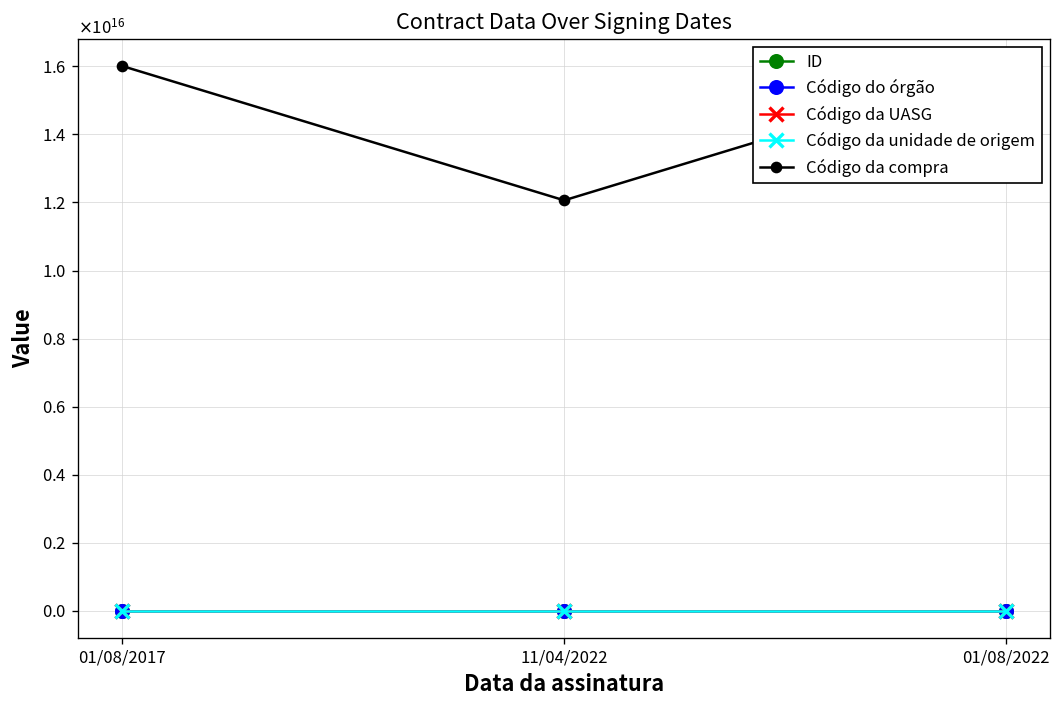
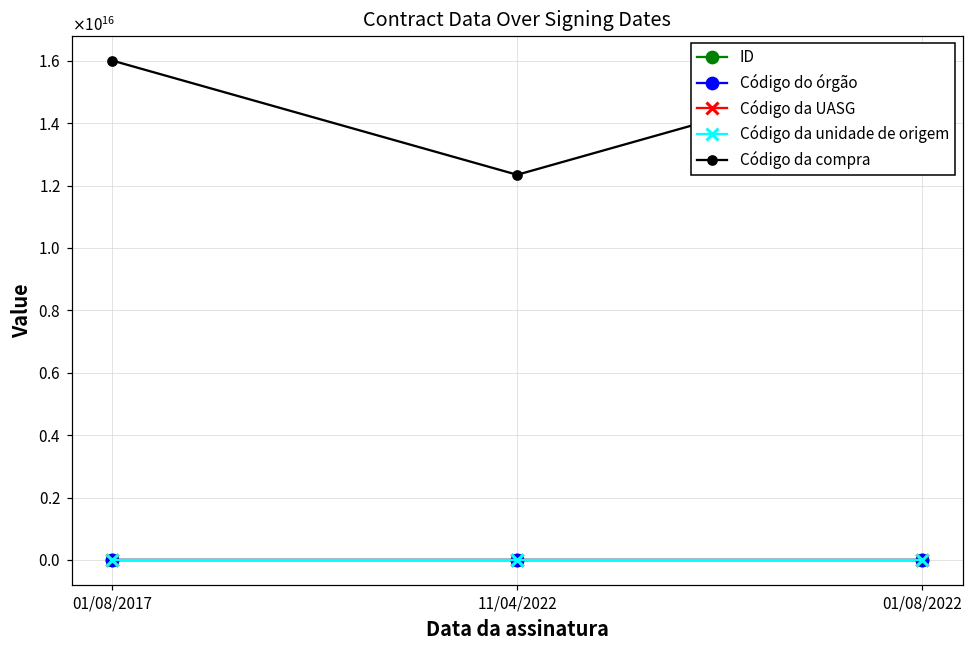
  {
    "Código da unidade de origem": {
      "01/08/2017": 0,
      "11/04/2022": 0,
      "01/08/2022": 0
    },
    "Código da compra": {
      "01/08/2017": 16000000000000000,
-     "11/04/2022": 12100000000000000
+     "11/04/2022": 12300000000000000
    }
  }
